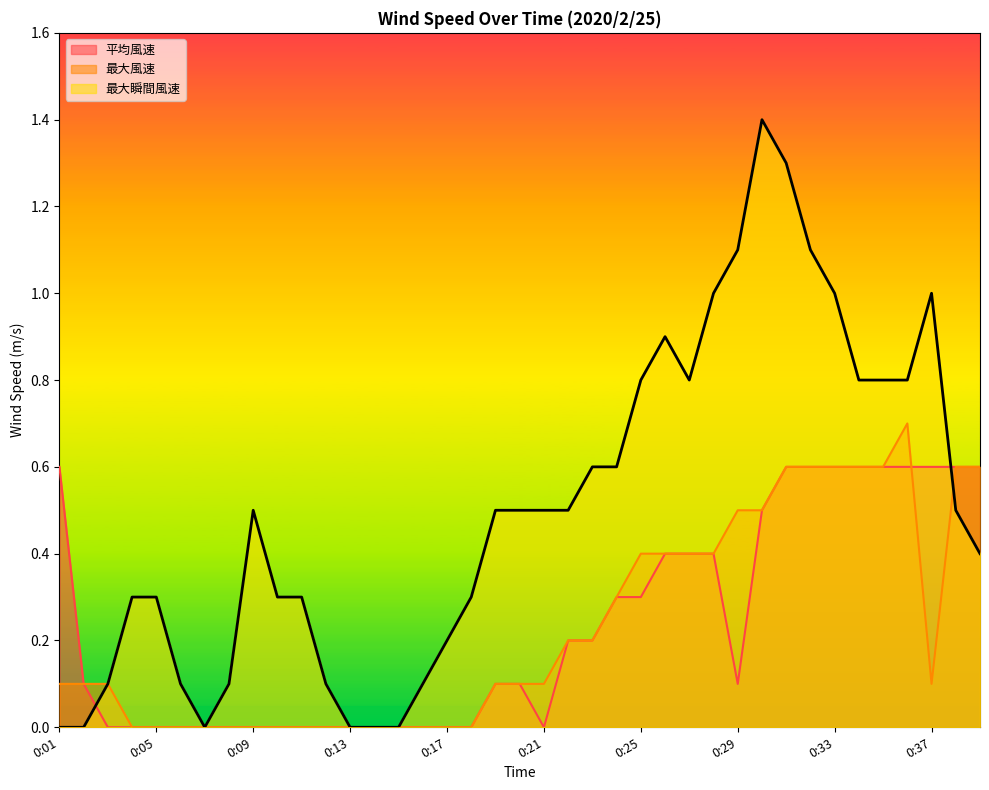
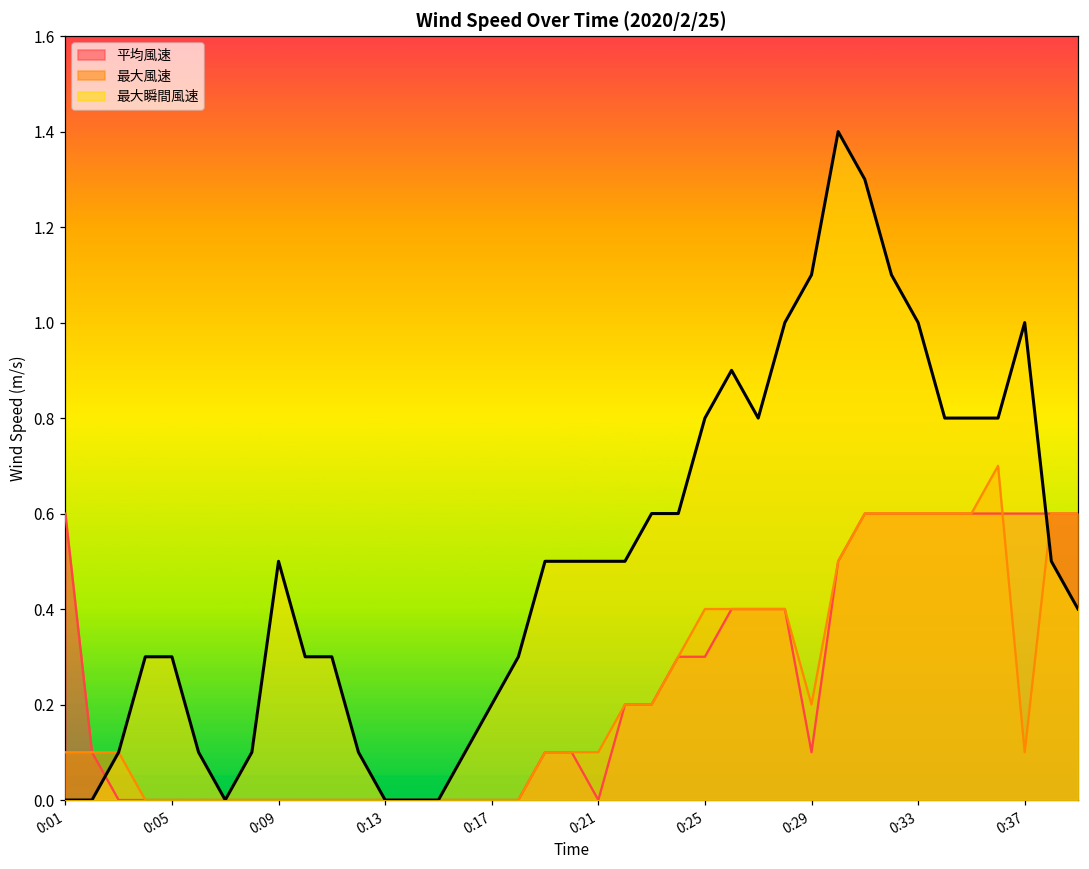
  {
    "平均風速": {
      "0:01": 0.6,
      "0:25": 0.3,
      "0:29": 0.1,
      "0:37": 0.6
    },
    "最大風速": {
      "0:01": 0.1,
      "0:21": 0.1,
      "0:25": 0.4,
-     "0:29": 0.5,
+     "0:29": 0.2,
      "0:37": 0.1
    },
    "最大瞬間風速": {
      "0:05": 0.3,
      "0:09": 0.5,
      "0:17": 0.2,
      "0:21": 0.5,
      "0:25": 0.8,
      "0:29": 1.1,
      "0:33": 1.0,
      "0:37": 1.0
    }
  }
